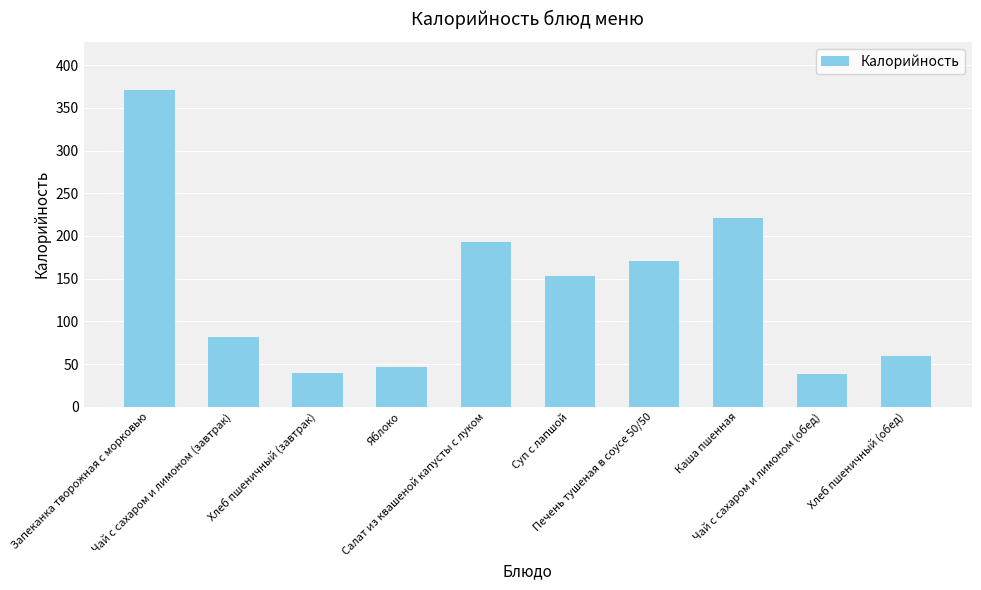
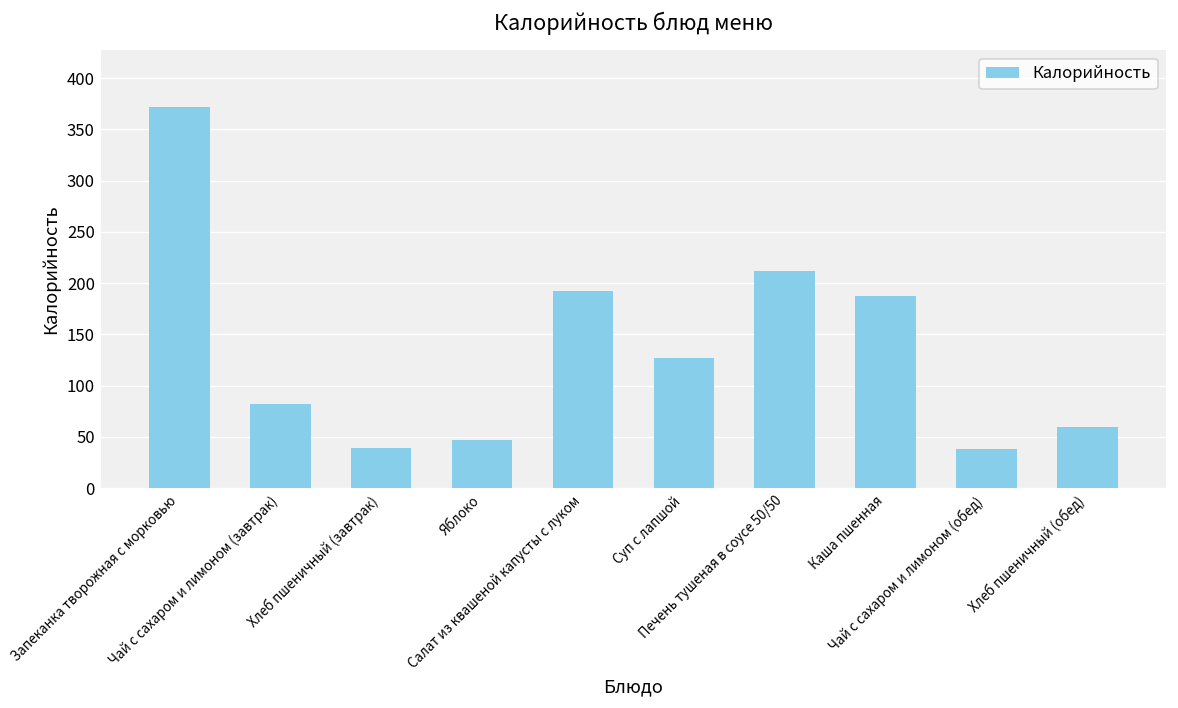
  {
    "Запеканка творожная с морковью": 370,
    "Чай с сахаром и лимоном (завтрак)": 80,
    "Хлеб пшеничный (завтрак)": 40,
    "Яблоко": 50,
    "Салат из квашеной капусты с луком": 190,
-   "Суп с лапшой": 150,
-   "Печень тушеная в соусе 50/50": 170,
-   "Каша пшенная": 220,
+   "Суп с лапшой": 130,
+   "Печень тушеная в соусе 50/50": 210,
+   "Каша пшенная": 190,
    "Чай с сахаром и лимоном (обед)": 40,
    "Хлеб пшеничный (обед)": 60
  }
